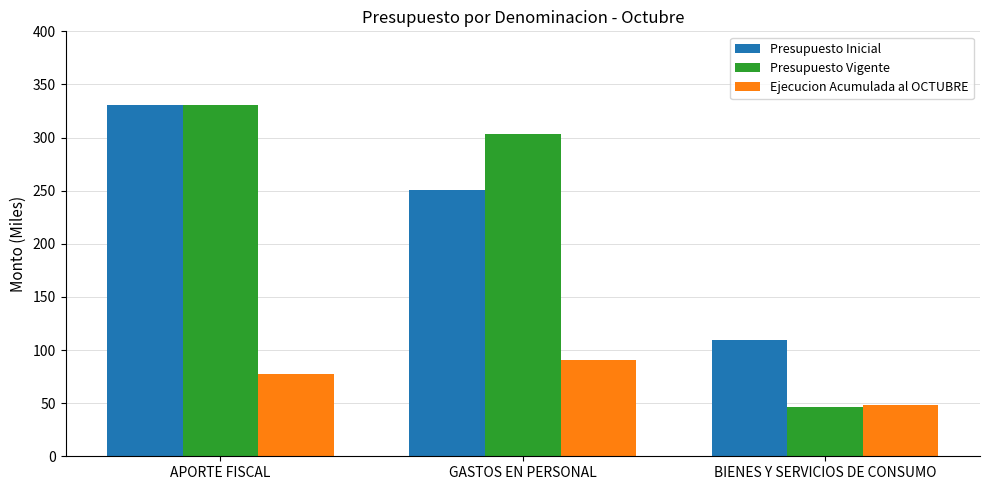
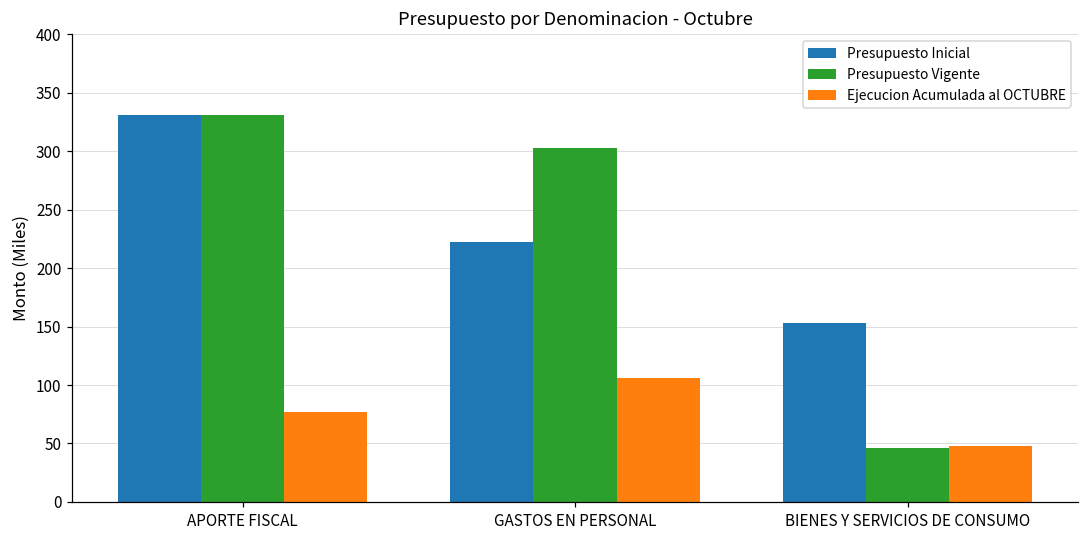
  {
    "Presupuesto Inicial": {
      "APORTE FISCAL": 331,
-     "GASTOS EN PERSONAL": 251,
-     "BIENES Y SERVICIOS DE CONSUMO": 109
+     "GASTOS EN PERSONAL": 222,
+     "BIENES Y SERVICIOS DE CONSUMO": 153
    },
    "Presupuesto Vigente": {
      "APORTE FISCAL": 331,
      "GASTOS EN PERSONAL": 303,
      "BIENES Y SERVICIOS DE CONSUMO": 46
    },
    "Ejecucion Acumulada al OCTUBRE": {
      "APORTE FISCAL": 77,
-     "GASTOS EN PERSONAL": 91,
+     "GASTOS EN PERSONAL": 106,
      "BIENES Y SERVICIOS DE CONSUMO": 48
    }
  }
